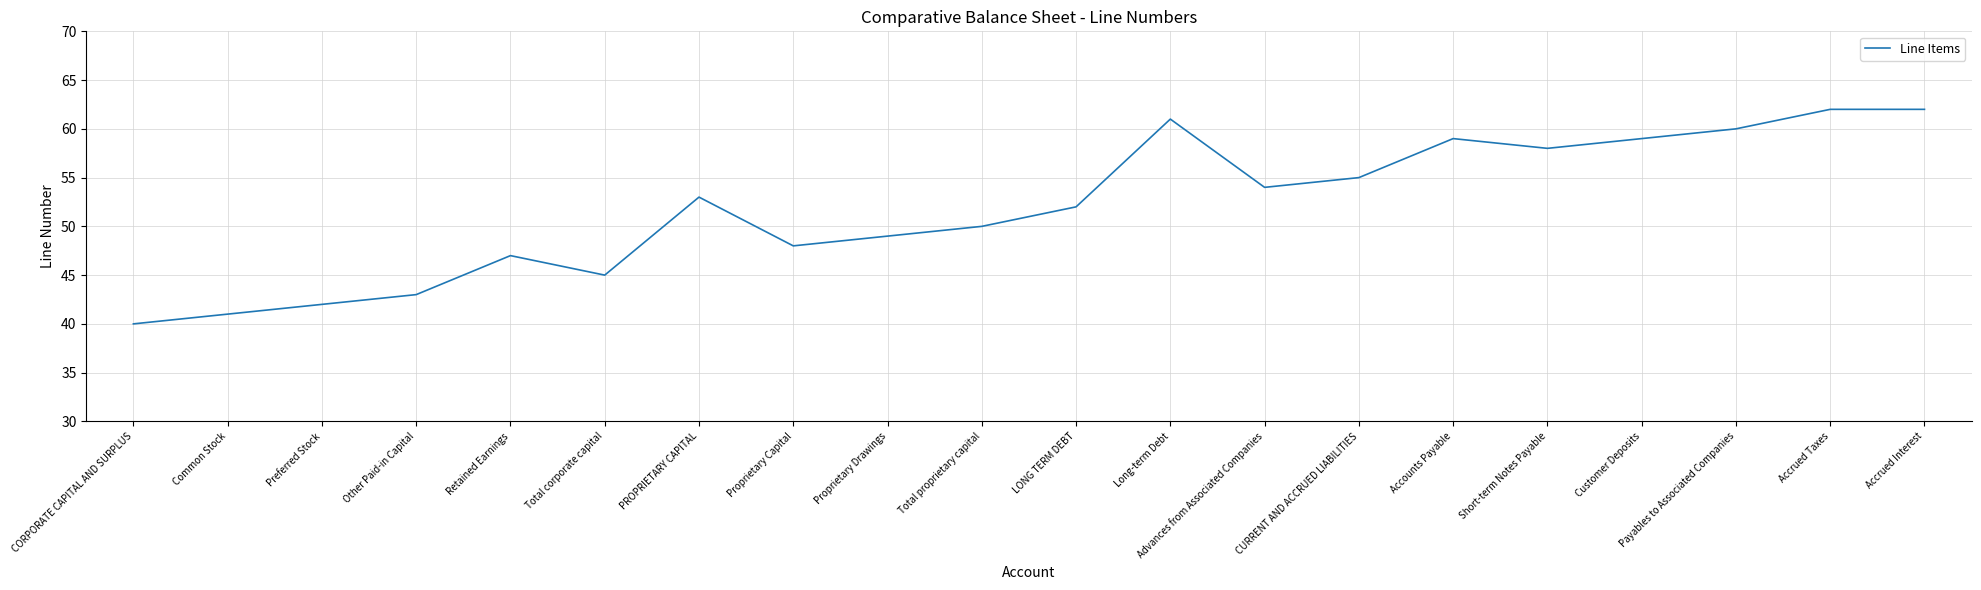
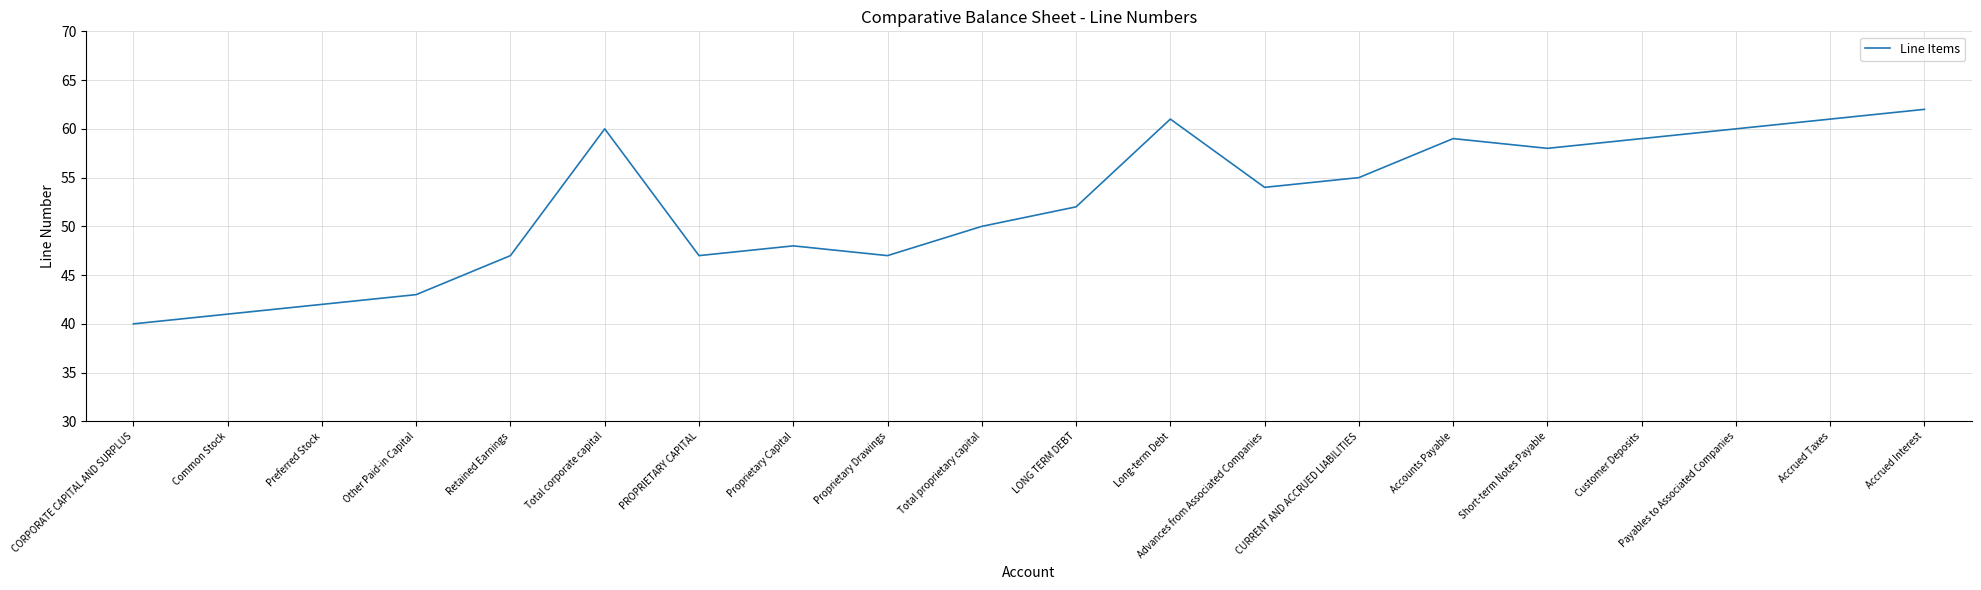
  {
    "CORPORATE CAPITAL AND SURPLUS": 40,
    "Common Stock": 41,
    "Preferred Stock": 42,
    "Other Paid-in Capital": 43,
    "Retained Earnings": 47,
-   "Total corporate capital": 45,
-   "PROPRIETARY CAPITAL": 53,
+   "Total corporate capital": 60,
+   "PROPRIETARY CAPITAL": 47,
    "Proprietary Capital": 48,
-   "Proprietary Drawings": 49,
+   "Proprietary Drawings": 47,
    "Total proprietary capital": 50,
    "LONG TERM DEBT": 52,
    "Long-term Debt": 61,
    "Advances from Associated Companies": 54,
    "CURRENT AND ACCRUED LIABILITIES": 55,
    "Accounts Payable": 59,
    "Short-term Notes Payable": 58,
    "Customer Deposits": 59,
    "Payables to Associated Companies": 60,
-   "Accrued Taxes": 62,
+   "Accrued Taxes": 61,
    "Accrued Interest": 62
  }
